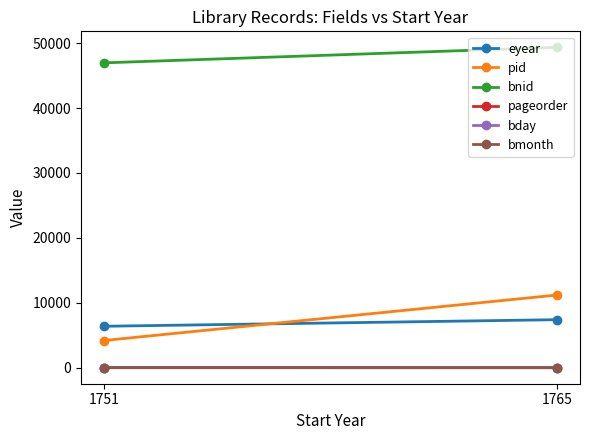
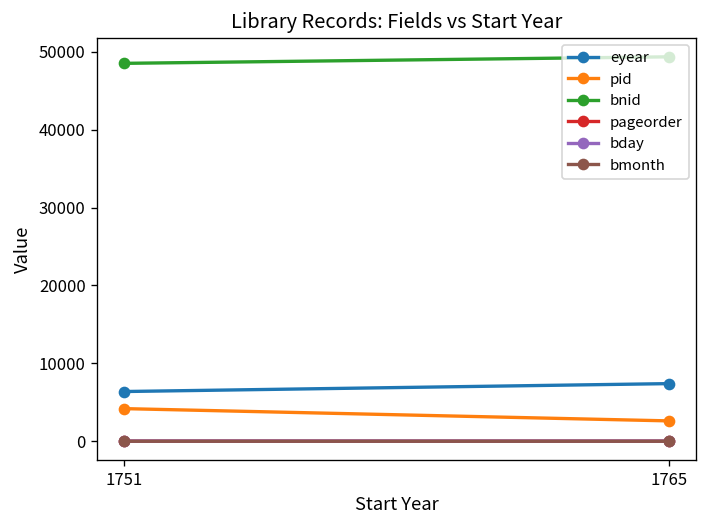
  {
    "eyear": {
      "1751": 6000,
      "1765": 7000
    },
    "pid": {
      "1751": 4000,
-     "1765": 11000
+     "1765": 3000
    },
    "bnid": {
-     "1751": 47000
+     "1751": 49000
    },
    "bmonth": {
      "1751": 0,
      "1765": 0
    }
  }
